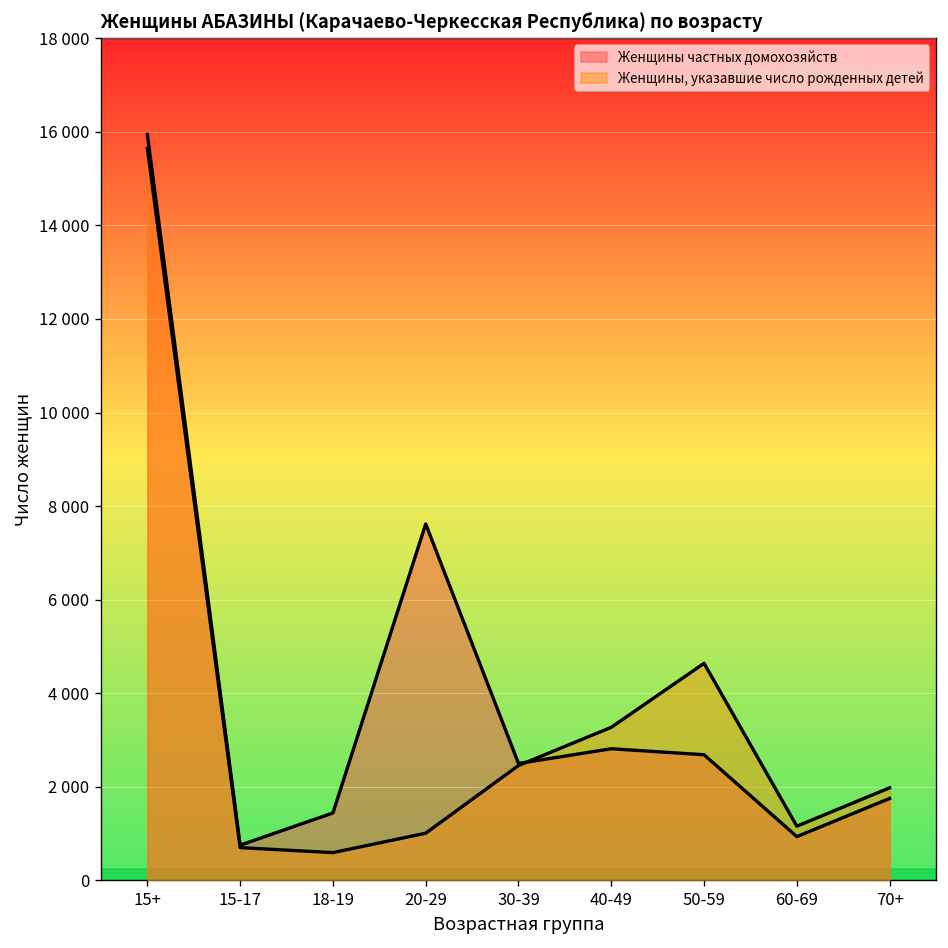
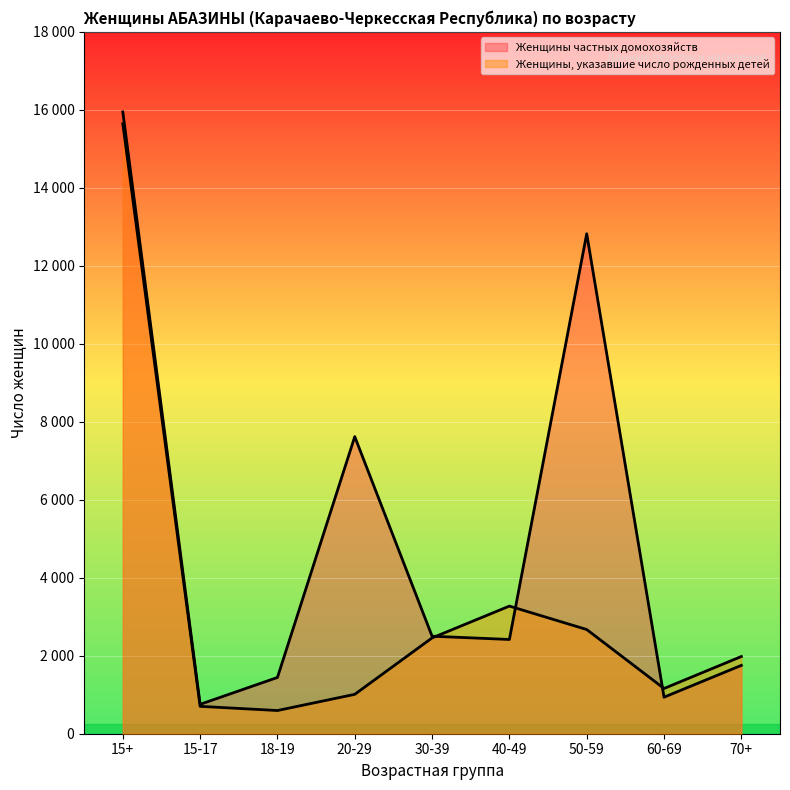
  {
    "Женщины частных домохозяйств": {
      "15+": 15900,
      "18-19": 1400,
      "20-29": 7600,
-     "40-49": 2800,
-     "50-59": 2700,
+     "40-49": 2400,
+     "50-59": 12800,
      "60-69": 900,
      "70+": 1800
    },
    "Женщины, указавшие число рожденных детей": {
      "15+": 15600,
      "18-19": 600,
      "20-29": 1000,
      "40-49": 3300,
-     "50-59": 4600,
+     "50-59": 2700,
      "60-69": 1200,
      "70+": 2000
    }
  }
